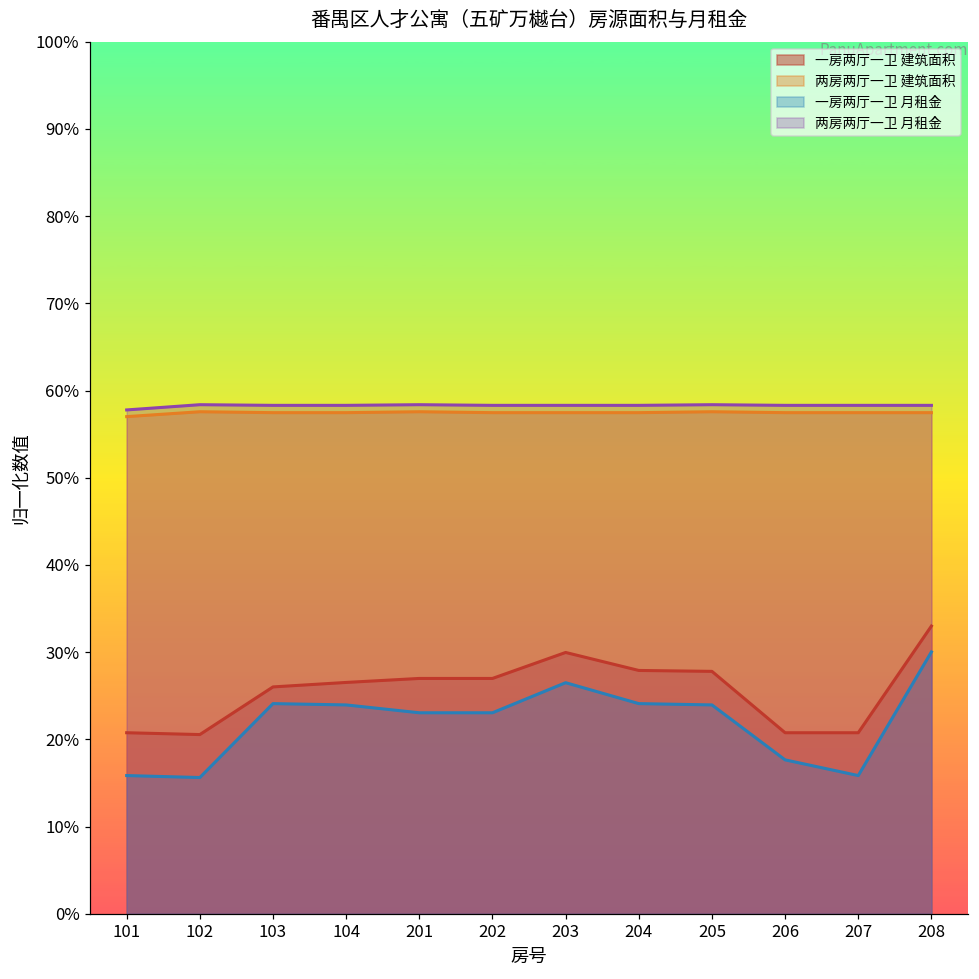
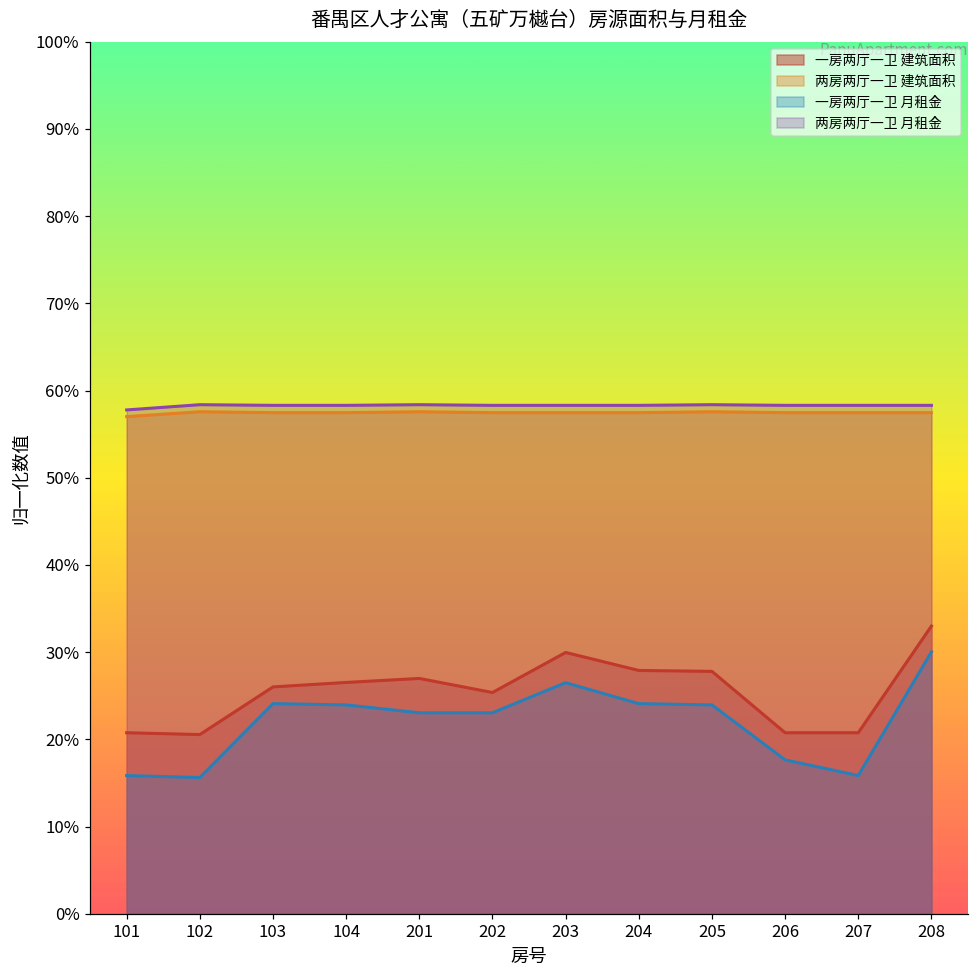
  {
    "一房两厅一卫 建筑面积": {
      "101": "21%",
      "102": "21%",
      "103": "26%",
      "104": "27%",
      "201": "27%",
-     "202": "27%",
+     "202": "25%",
      "203": "30%",
      "204": "28%",
      "205": "28%",
      "206": "21%",
      "207": "21%",
      "208": "33%"
    },
    "两房两厅一卫 建筑面积": {
      "101": "57%",
      "102": "58%",
      "103": "57%",
      "104": "57%",
      "201": "58%",
      "202": "57%",
      "203": "57%",
      "204": "57%",
      "205": "58%",
      "206": "57%",
      "207": "57%",
      "208": "57%"
    },
    "一房两厅一卫 月租金": {
      "101": "16%",
      "102": "16%",
      "103": "24%",
      "104": "24%",
      "201": "23%",
      "202": "23%",
      "203": "27%",
      "204": "24%",
      "205": "24%",
      "206": "18%",
      "207": "16%",
      "208": "30%"
    },
    "两房两厅一卫 月租金": {
      "101": "58%",
      "102": "58%",
      "103": "58%",
      "104": "58%",
      "201": "58%",
      "202": "58%",
      "203": "58%",
      "204": "58%",
      "205": "58%",
      "206": "58%",
      "207": "58%",
      "208": "58%"
    }
  }
